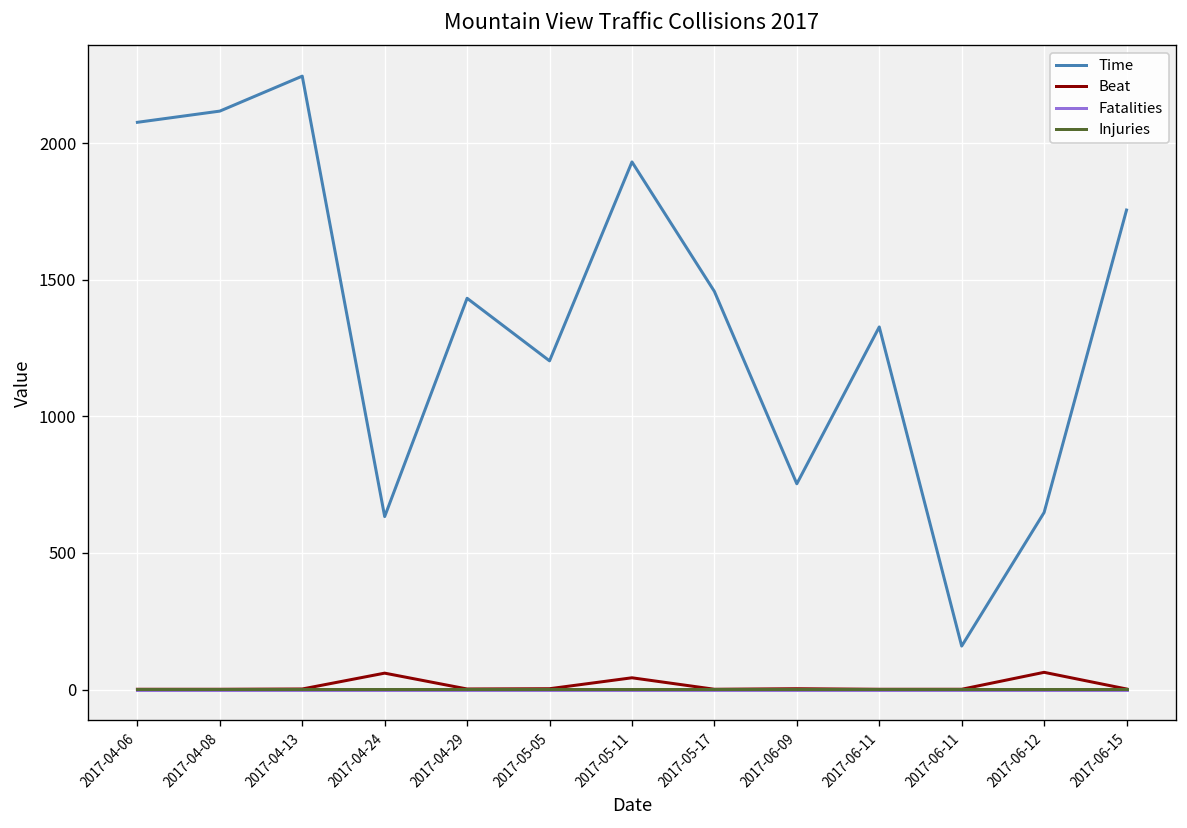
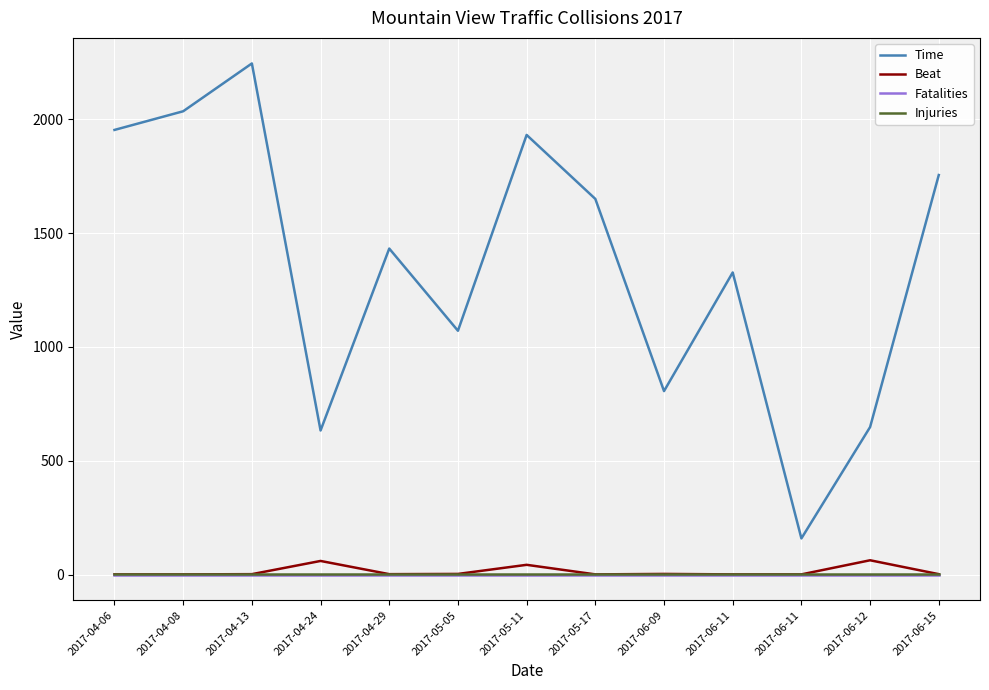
  {
    "Time": {
-     "2017-04-06": 2080,
-     "2017-04-08": 2120,
+     "2017-04-06": 1950,
+     "2017-04-08": 2040,
      "2017-04-13": 2250,
      "2017-04-24": 630,
      "2017-04-29": 1430,
-     "2017-05-05": 1200,
+     "2017-05-05": 1070,
      "2017-05-11": 1930,
-     "2017-05-17": 1460,
-     "2017-06-09": 750,
+     "2017-05-17": 1650,
+     "2017-06-09": 810,
      "2017-06-12": 650,
      "2017-06-15": 1760
    },
    "Beat": {
      "2017-04-24": 60,
      "2017-05-11": 40,
      "2017-06-12": 60
    }
  }
